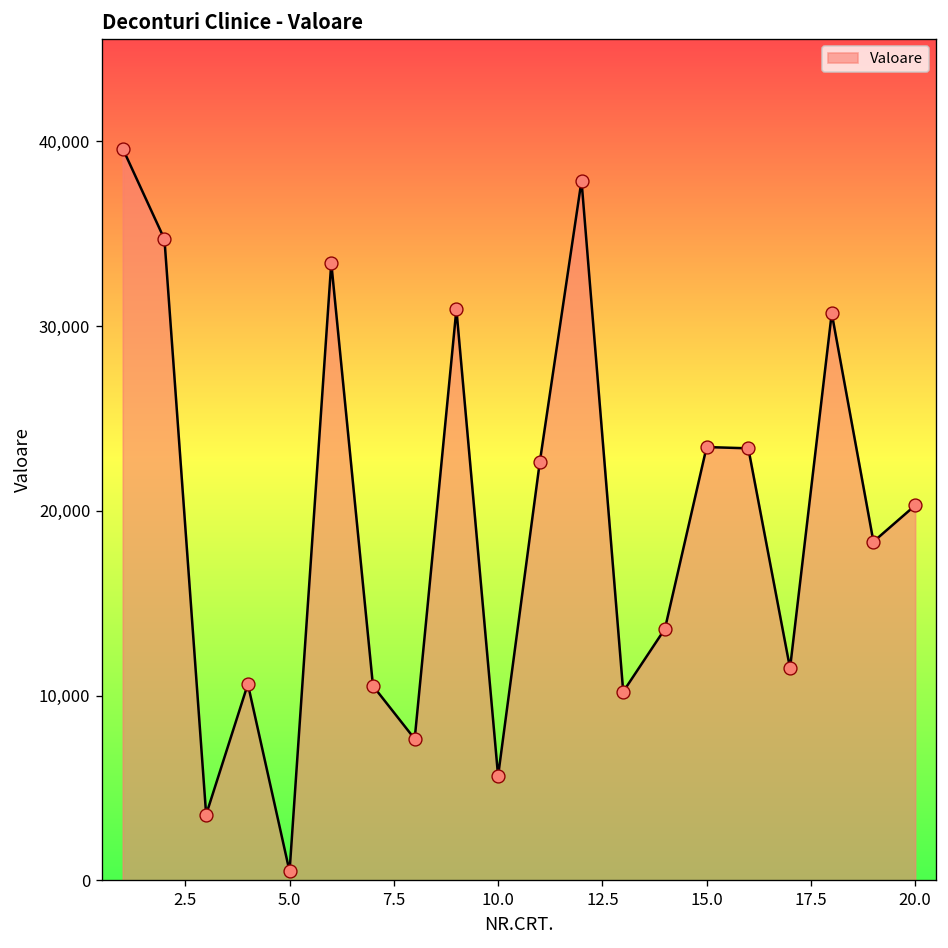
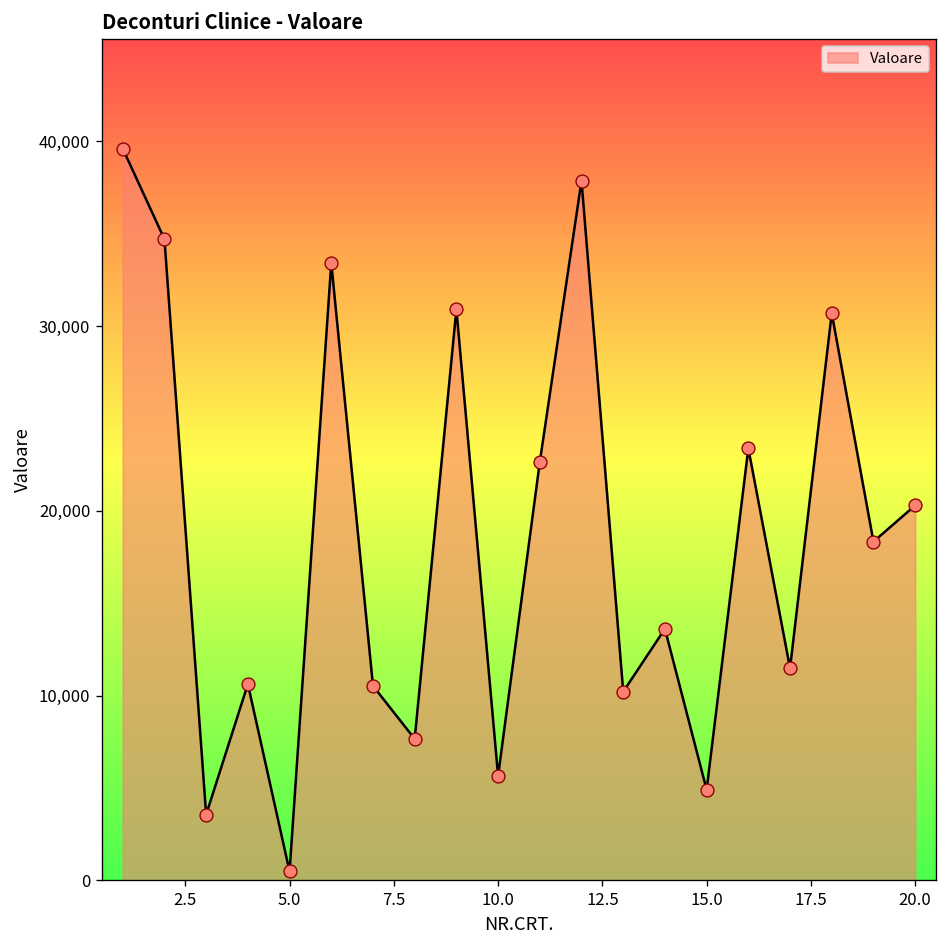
  {
    "5.0": "500",
    "10.0": "5,700",
-   "15.0": "23,500",
+   "15.0": "4,900",
    "20.0": "20,300"
  }
